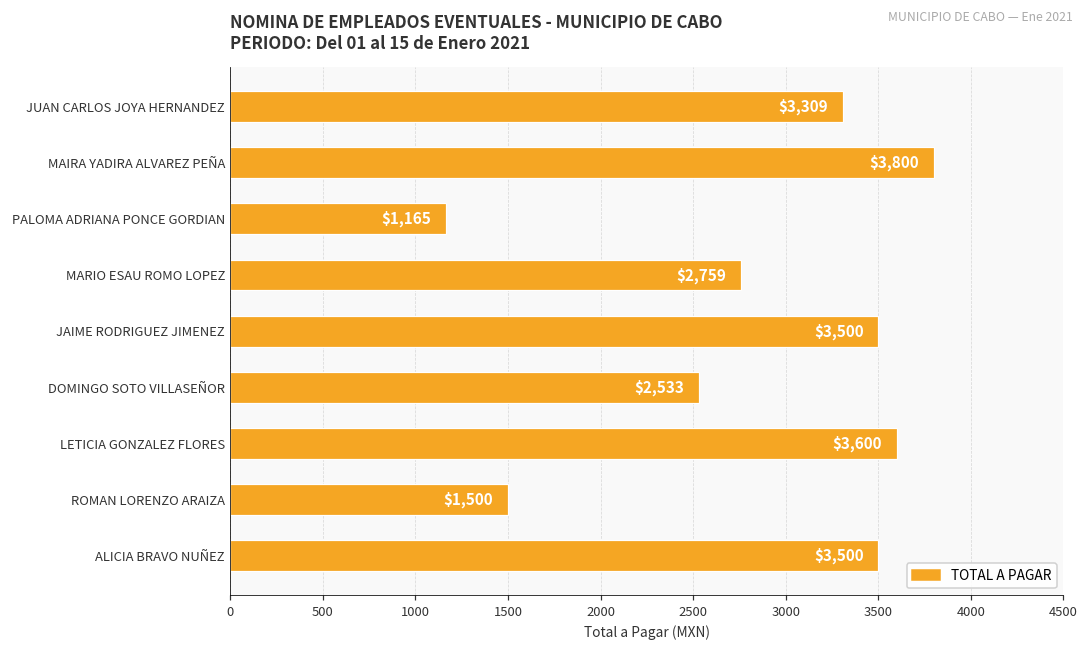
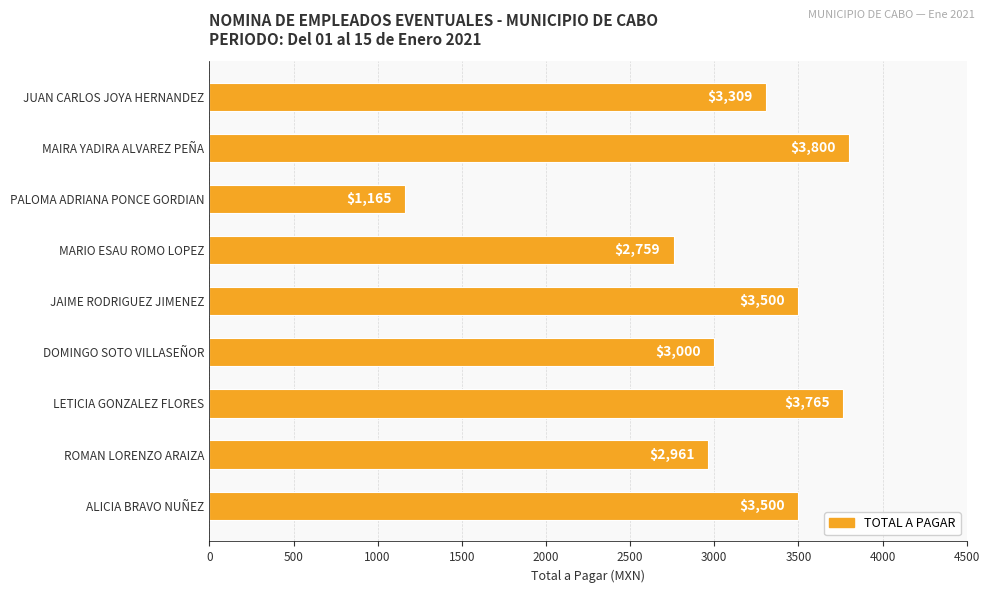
  {
    "JUAN CARLOS JOYA HERNANDEZ": "$3,309",
    "MAIRA YADIRA ALVAREZ PEÑA": "$3,800",
    "PALOMA ADRIANA PONCE GORDIAN": "$1,165",
    "MARIO ESAU ROMO LOPEZ": "$2,759",
    "JAIME RODRIGUEZ JIMENEZ": "$3,500",
-   "DOMINGO SOTO VILLASEÑOR": "$2,533",
-   "LETICIA GONZALEZ FLORES": "$3,600",
-   "ROMAN LORENZO ARAIZA": "$1,500",
+   "DOMINGO SOTO VILLASEÑOR": "$3,000",
+   "LETICIA GONZALEZ FLORES": "$3,765",
+   "ROMAN LORENZO ARAIZA": "$2,961",
    "ALICIA BRAVO NUÑEZ": "$3,500"
  }
